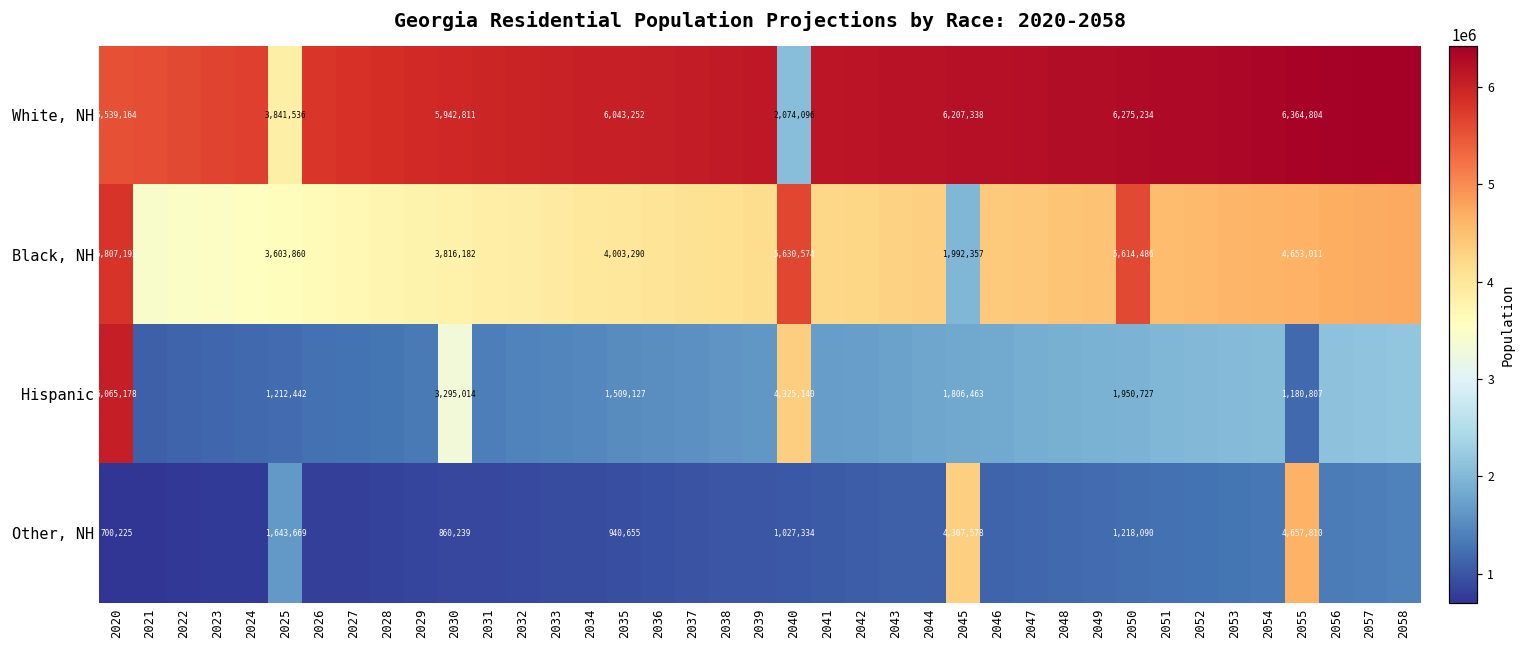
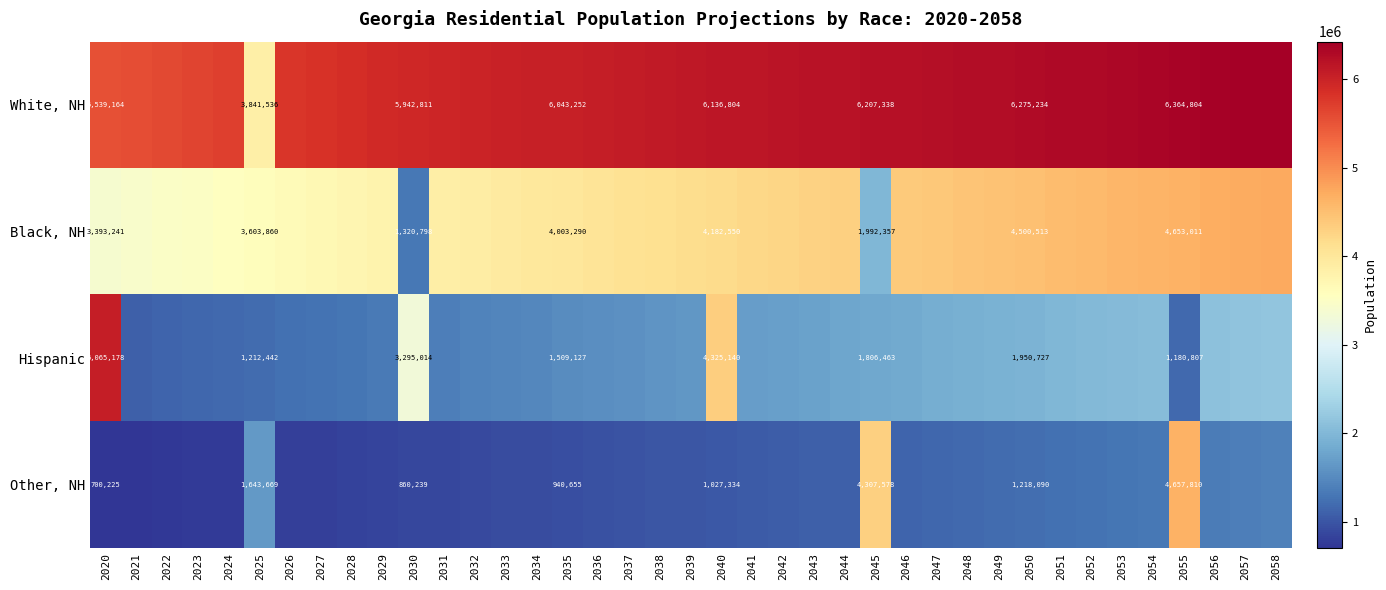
  {
    "White, NH": {
      "2020": "5,539,164",
      "2025": "3,841,536",
      "2030": "5,942,811",
      "2035": "6,043,252",
-     "2040": "2,074,096",
+     "2040": "6,136,804",
      "2045": "6,207,338",
      "2050": "6,275,234",
      "2055": "6,364,804"
    },
    "Black, NH": {
-     "2020": "5,807,193",
+     "2020": "3,393,241",
      "2025": "3,603,860",
-     "2030": "3,816,182",
+     "2030": "1,320,798",
      "2035": "4,003,290",
-     "2040": "5,630,574",
+     "2040": "4,182,550",
      "2045": "1,992,357",
-     "2050": "5,614,486",
+     "2050": "4,500,513",
      "2055": "4,653,011"
    },
    "Hispanic": {
      "2020": "6,065,178",
      "2025": "1,212,442",
      "2030": "3,295,014",
      "2035": "1,509,127",
      "2040": "4,325,140",
      "2045": "1,806,463",
      "2050": "1,950,727",
      "2055": "1,180,807"
    },
    "Other, NH": {
      "2020": "700,225",
      "2025": "1,643,669",
      "2030": "860,239",
      "2035": "940,655",
      "2040": "1,027,334",
      "2045": "4,307,578",
      "2050": "1,218,090",
      "2055": "4,657,810"
    }
  }
